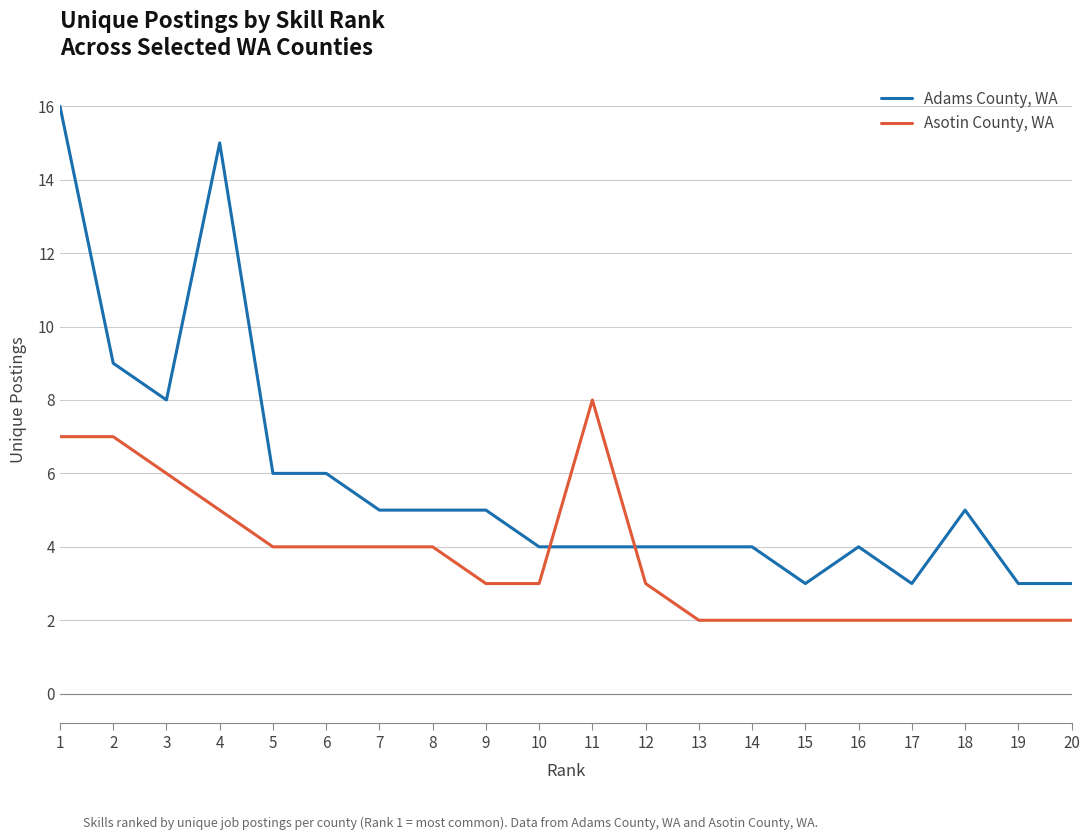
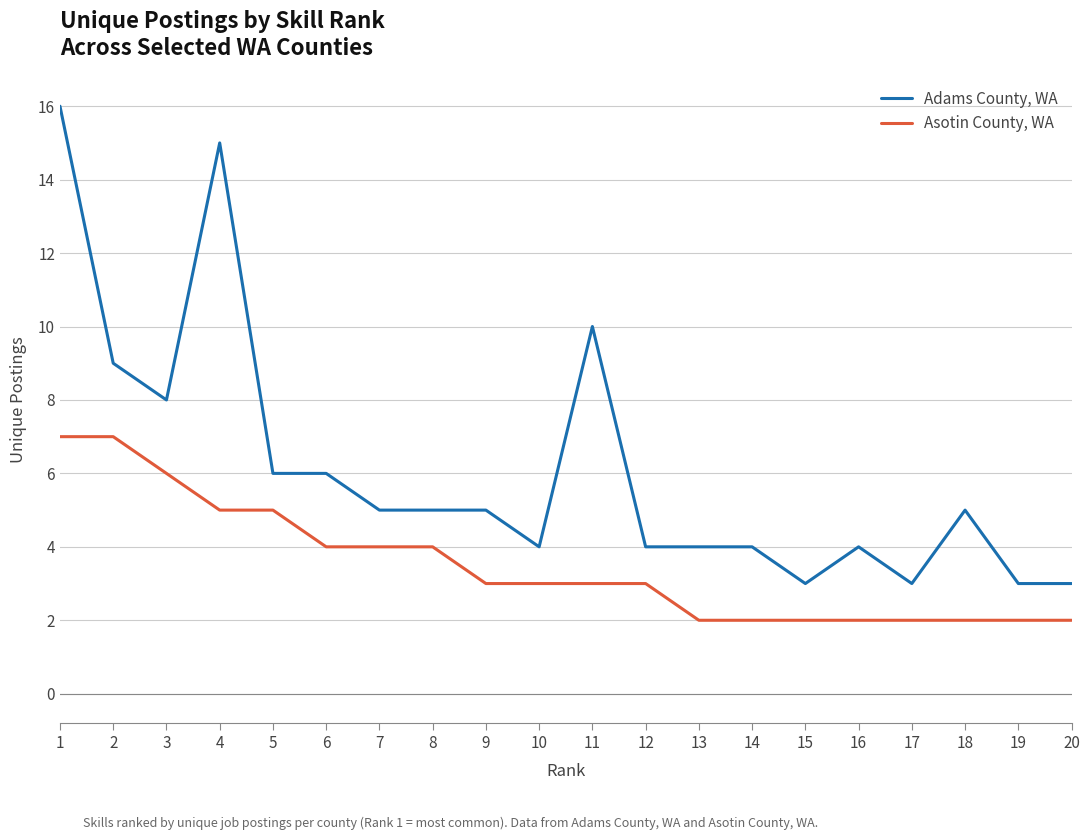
  {
    "Adams County, WA": {
      "1": 16,
      "2": 9,
      "3": 8,
      "4": 15,
      "5": 6,
      "6": 6,
      "7": 5,
      "8": 5,
      "9": 5,
      "10": 4,
-     "11": 4,
+     "11": 10,
      "12": 4,
      "13": 4,
      "14": 4,
      "15": 3,
      "16": 4,
      "17": 3,
      "18": 5,
      "19": 3,
      "20": 3
    },
    "Asotin County, WA": {
      "1": 7,
      "2": 7,
      "3": 6,
      "4": 5,
-     "5": 4,
+     "5": 5,
      "6": 4,
      "7": 4,
      "8": 4,
      "9": 3,
      "10": 3,
-     "11": 8,
+     "11": 3,
      "12": 3,
      "13": 2,
      "14": 2,
      "15": 2,
      "16": 2,
      "17": 2,
      "18": 2,
      "19": 2,
      "20": 2
    }
  }
